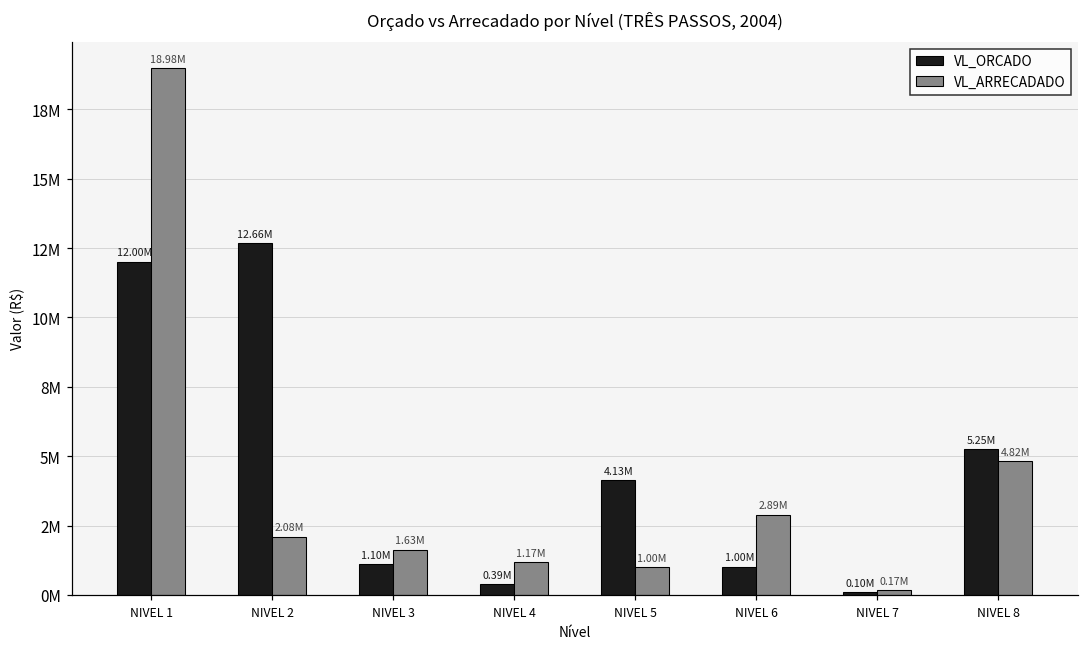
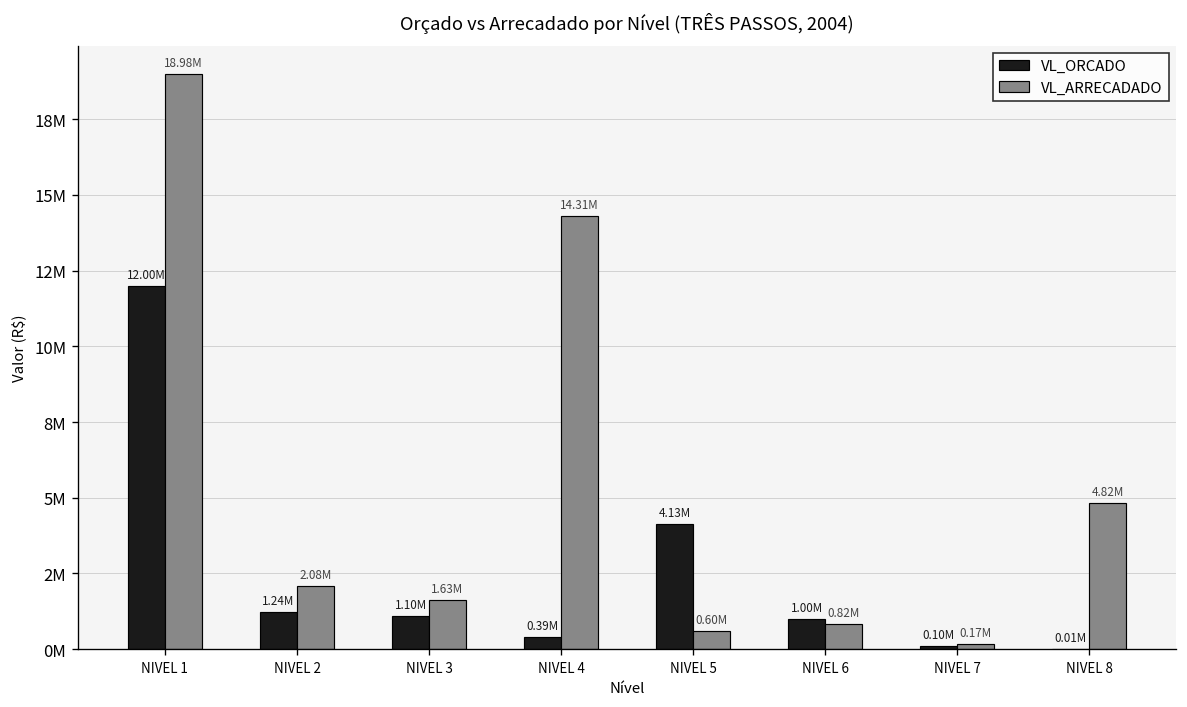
  {
    "VL_ORCADO": {
      "NIVEL 1": "12.00M",
-     "NIVEL 2": "12.66M",
+     "NIVEL 2": "1.24M",
      "NIVEL 3": "1.10M",
      "NIVEL 4": "0.39M",
      "NIVEL 5": "4.13M",
      "NIVEL 6": "1.00M",
      "NIVEL 7": "0.10M",
-     "NIVEL 8": "5.25M"
+     "NIVEL 8": "0.01M"
    },
    "VL_ARRECADADO": {
      "NIVEL 1": "18.98M",
      "NIVEL 2": "2.08M",
      "NIVEL 3": "1.63M",
-     "NIVEL 4": "1.17M",
-     "NIVEL 5": "1.00M",
-     "NIVEL 6": "2.89M",
+     "NIVEL 4": "14.31M",
+     "NIVEL 5": "0.60M",
+     "NIVEL 6": "0.82M",
      "NIVEL 7": "0.17M",
      "NIVEL 8": "4.82M"
    }
  }
